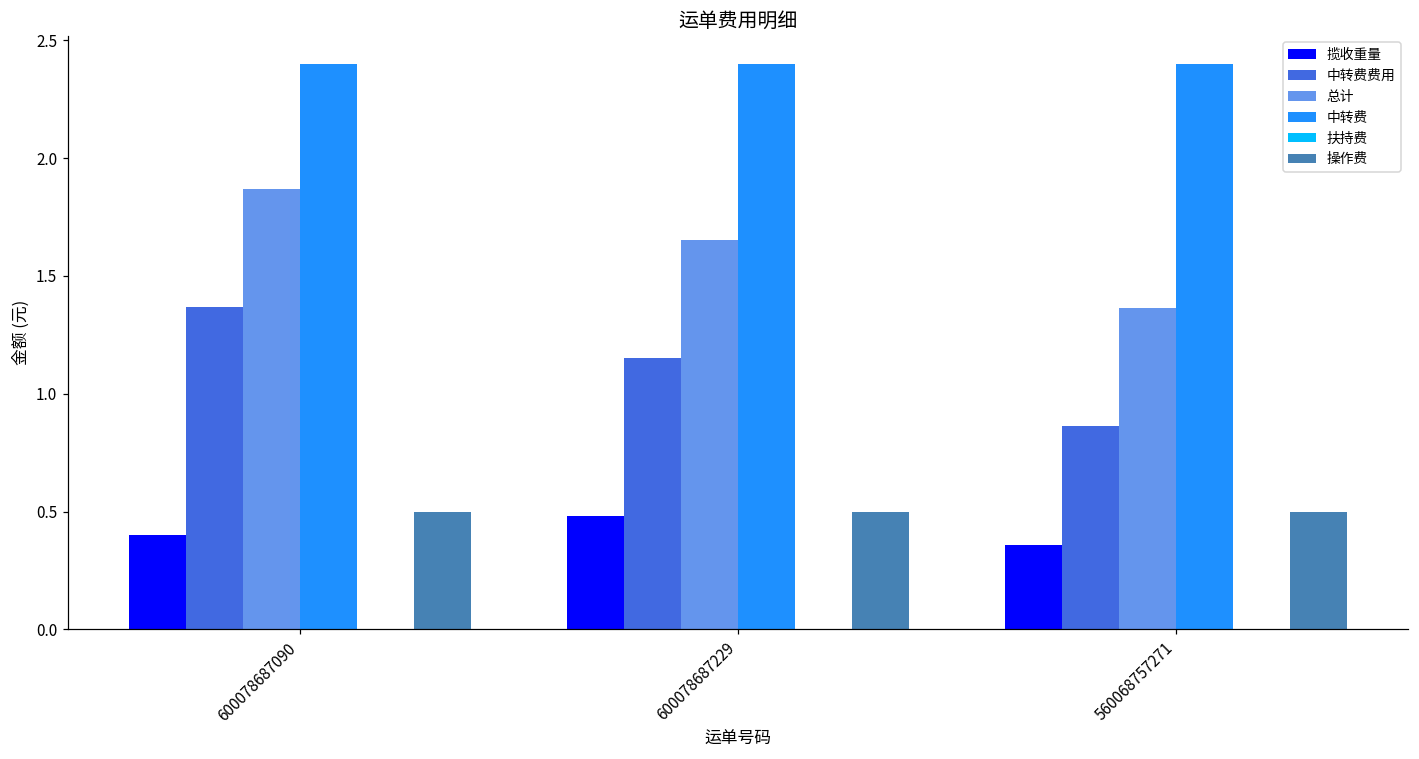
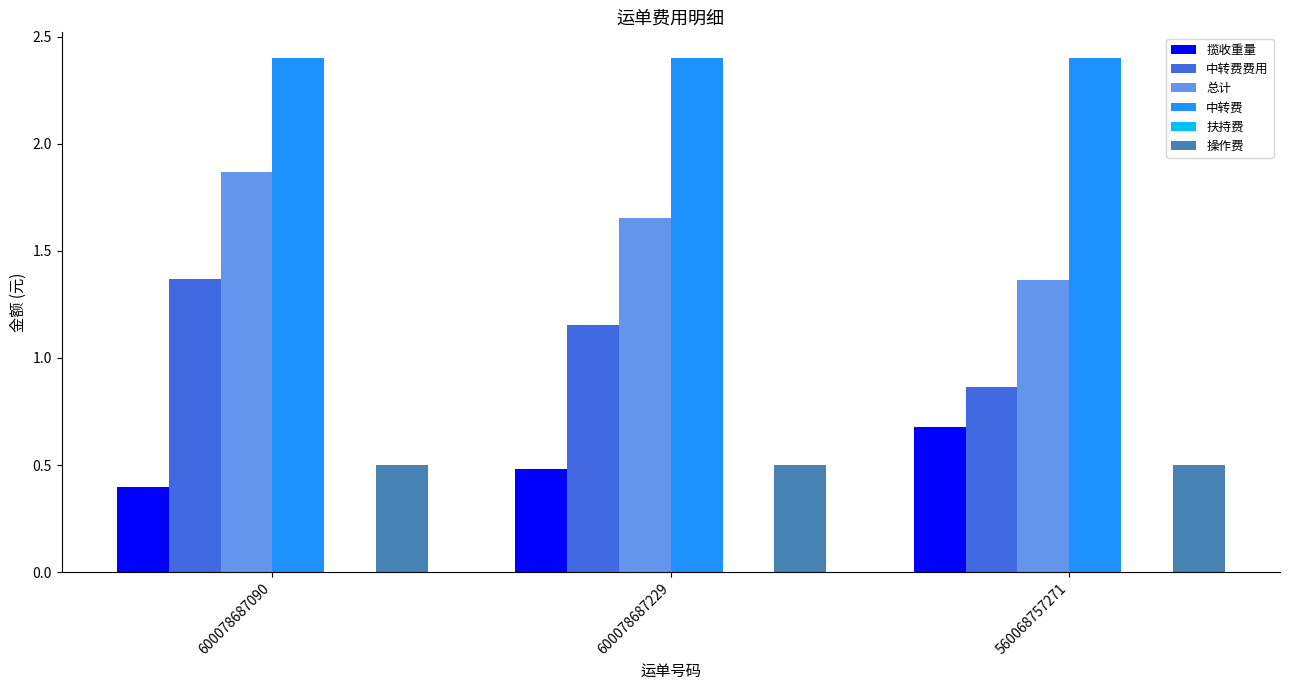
  {
    "揽收重量": {
      "600078687090": 0.40,
      "600078687229": 0.48,
-     "560068757271": 0.36
+     "560068757271": 0.68
    }
  }
